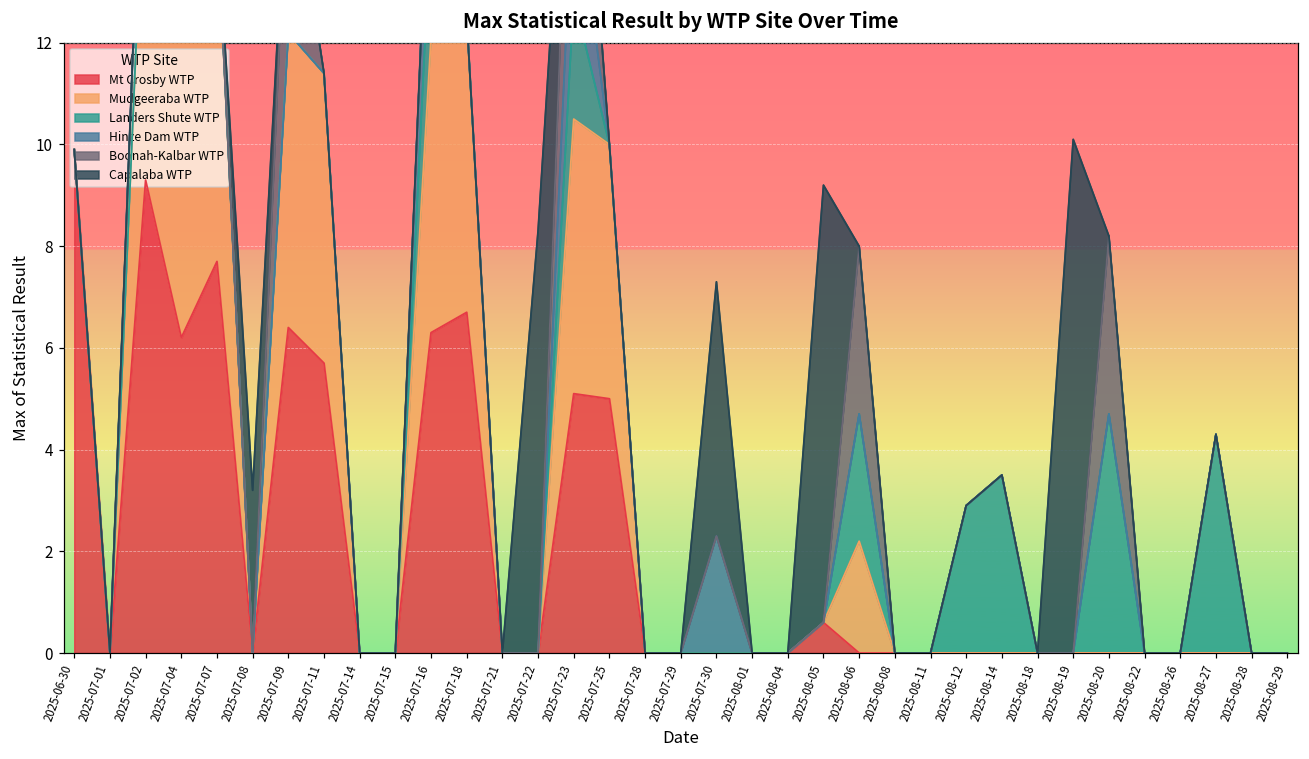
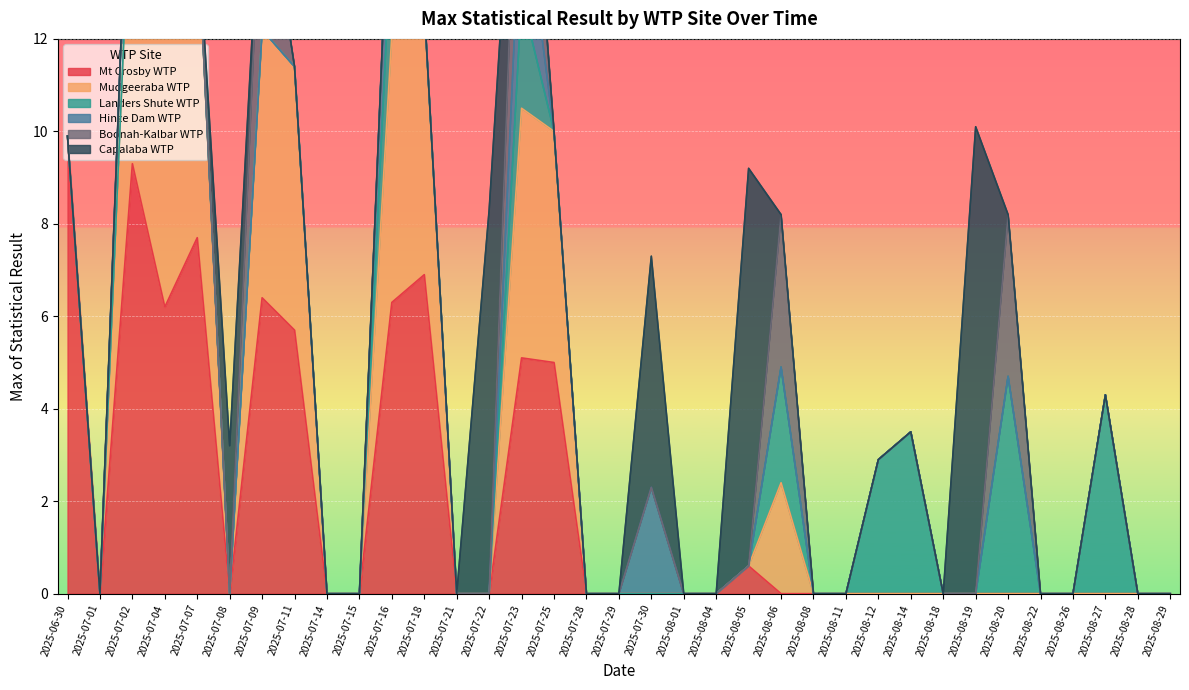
  {
    "Mt Crosby WTP": {
      "2025-07-02": 9.3,
      "2025-07-04": 6.2,
      "2025-07-07": 7.7,
      "2025-07-09": 6.4,
      "2025-07-11": 5.7,
      "2025-07-16": 6.3,
-     "2025-07-18": 6.7,
+     "2025-07-18": 6.9,
      "2025-07-23": 5.1,
      "2025-07-25": 5.0,
      "2025-08-06": 0.0
    },
    "Mudgeeraba WTP": {
      "2025-07-23": 5.4,
-     "2025-08-06": 2.2
+     "2025-08-06": 2.4
    },
    "Capalaba WTP": {
      "2025-07-08": 3.2,
      "2025-07-22": 8.3,
      "2025-07-30": 5.0,
      "2025-08-05": 8.6,
      "2025-08-19": 10.1
    }
  }
